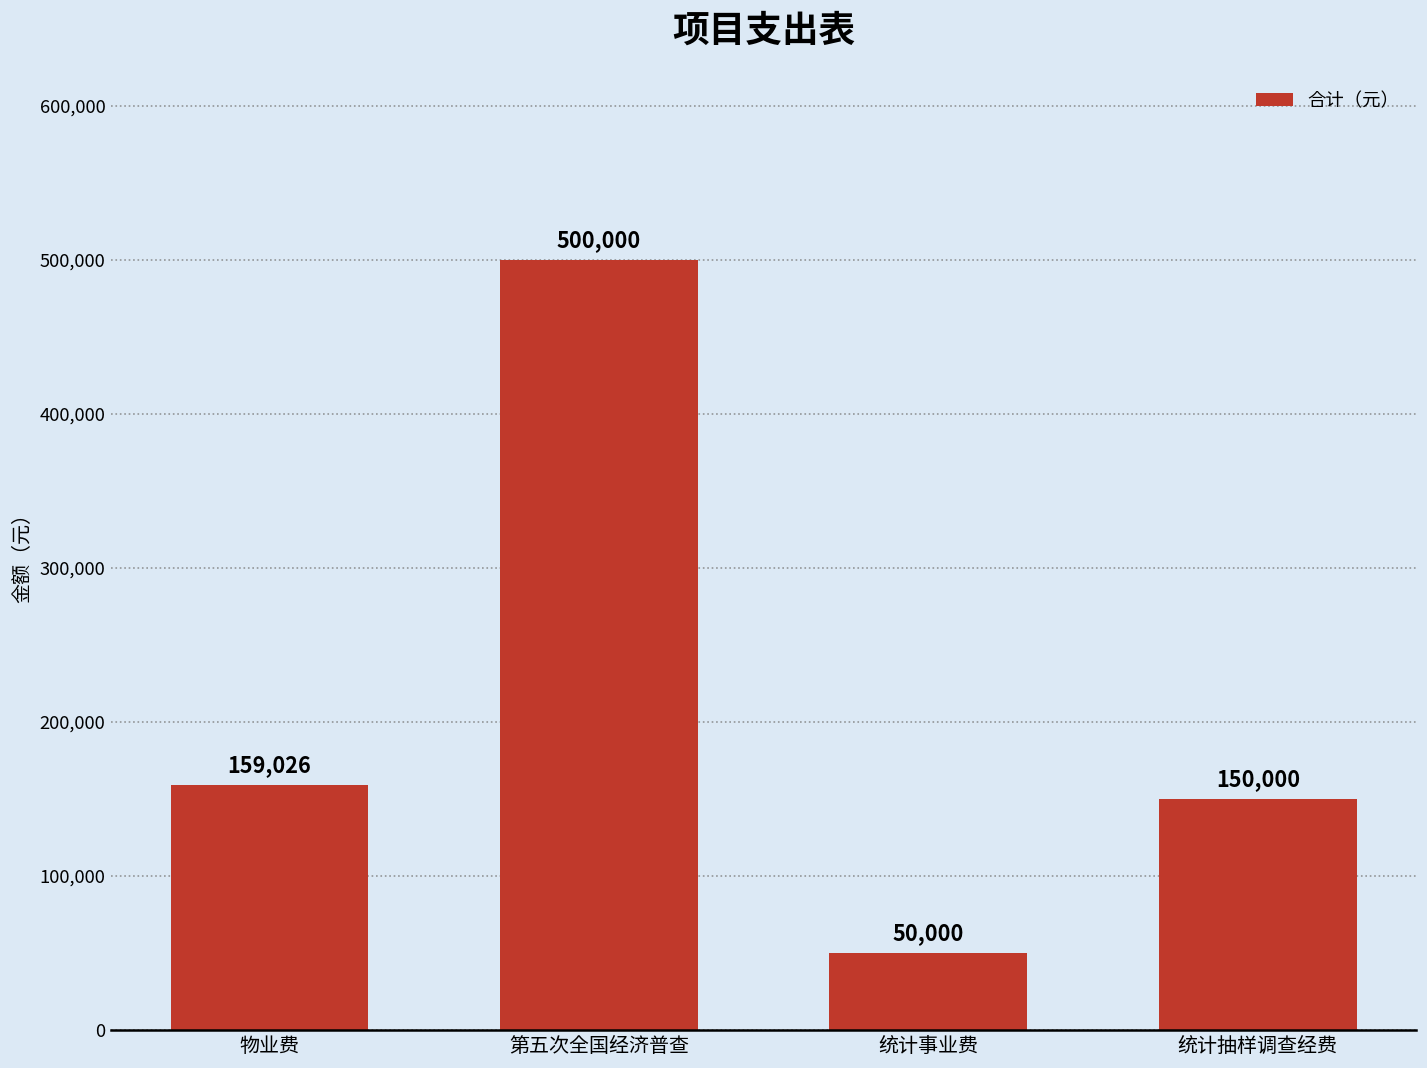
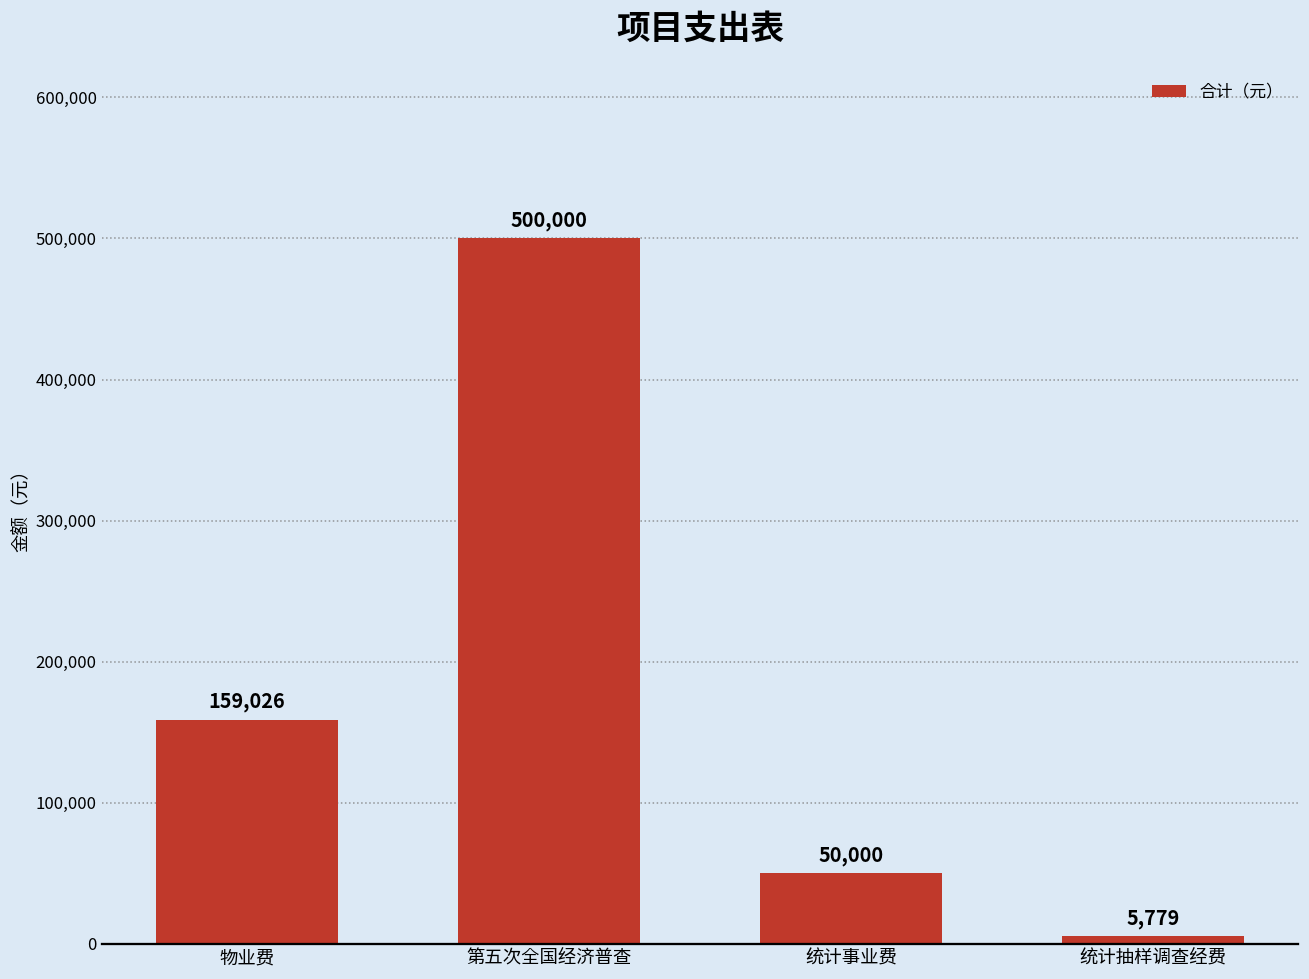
  {
    "物业费": "159,026",
    "第五次全国经济普查": "500,000",
    "统计事业费": "50,000",
-   "统计抽样调查经费": "150,000"
+   "统计抽样调查经费": "5,779"
  }
